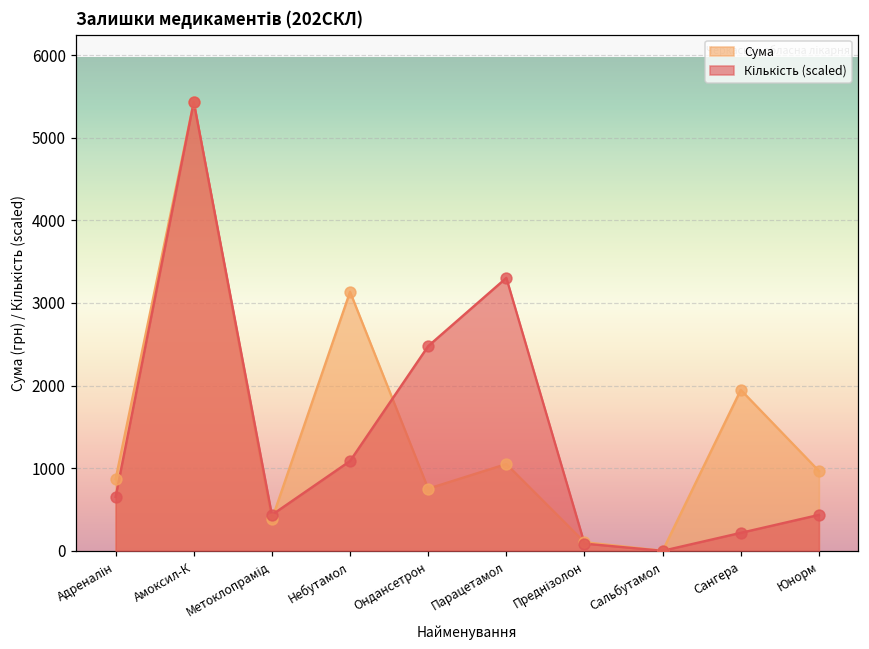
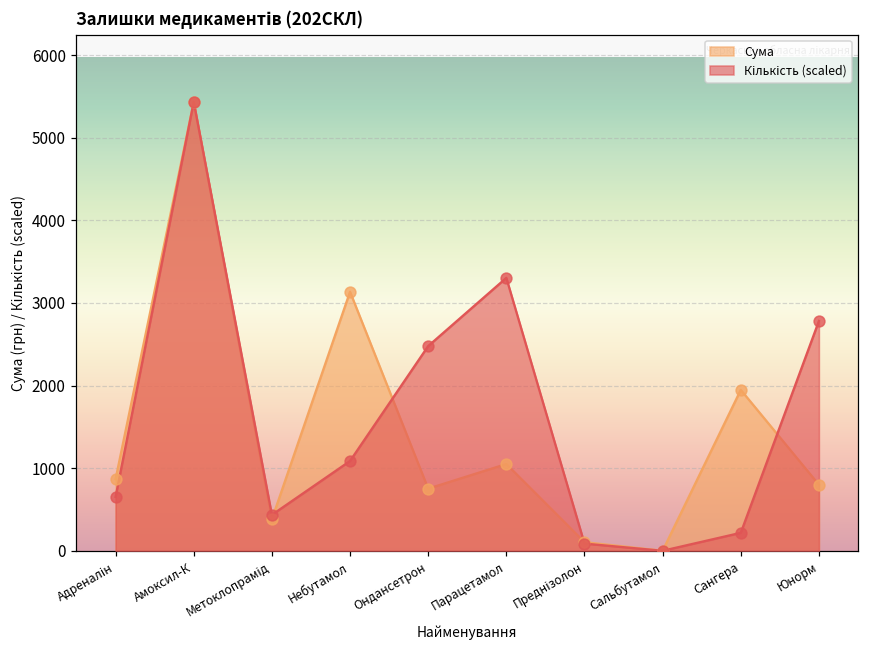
  {
    "Сума": {
      "Адреналін": 900,
      "Метоклопрамід": 400,
      "Небутамол": 3100,
      "Ондансетрон": 800,
      "Парацетамол": 1100,
      "Сангера": 1900,
-     "Юнорм": 1000
+     "Юнорм": 800
    },
    "Кількість (scaled)": {
      "Адреналін": 700,
      "Метоклопрамід": 400,
      "Небутамол": 1100,
      "Ондансетрон": 2500,
      "Парацетамол": 3300,
      "Сангера": 200,
-     "Юнорм": 400
+     "Юнорм": 2800
    }
  }
